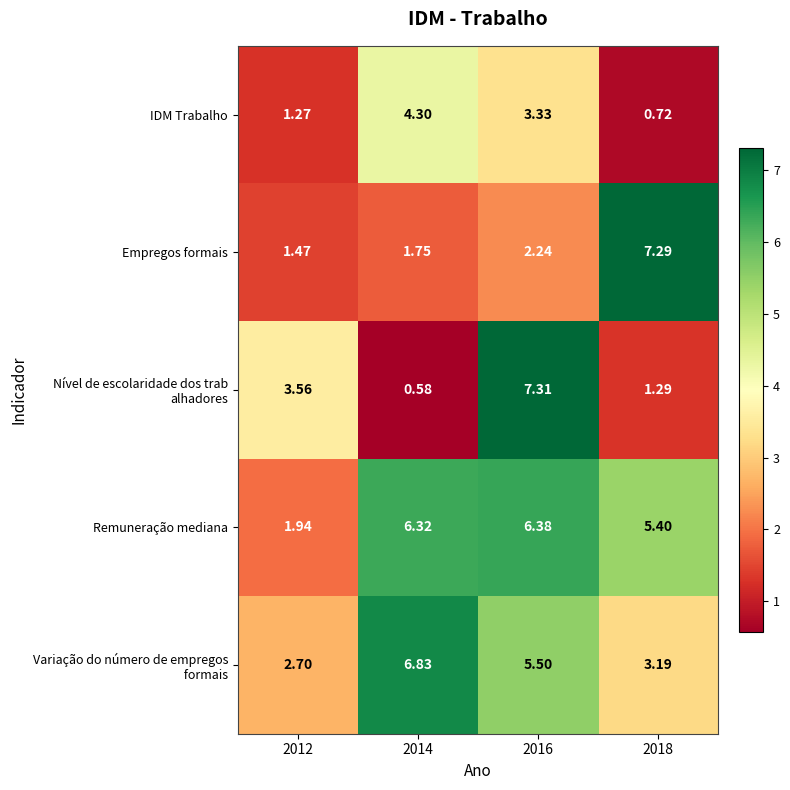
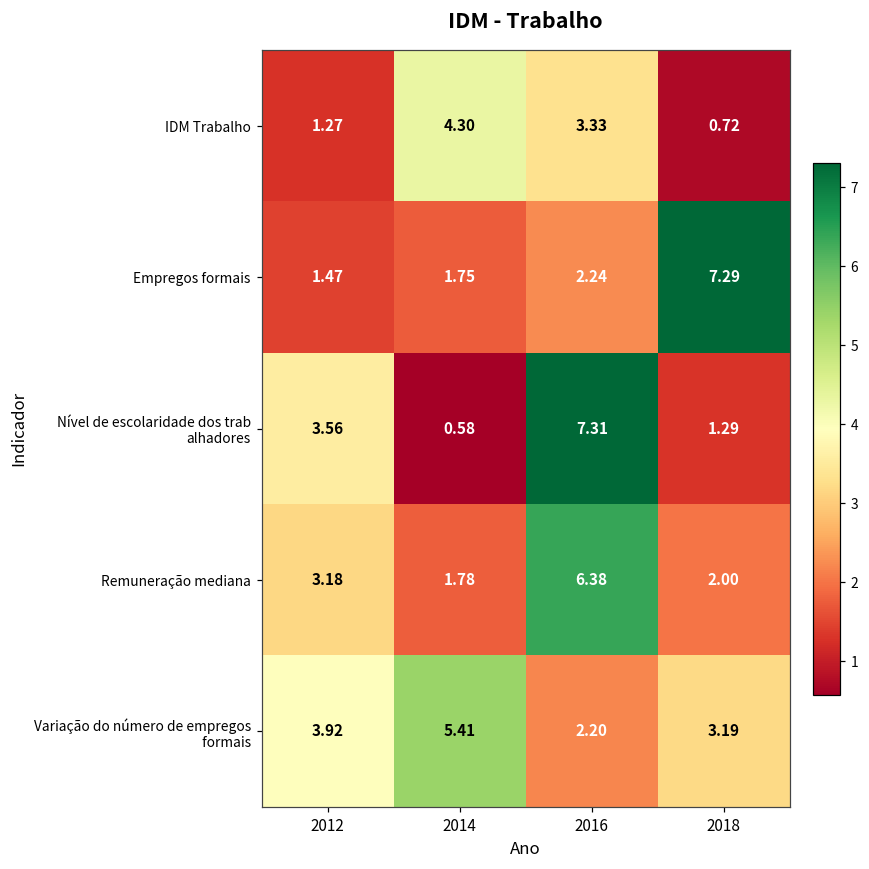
  {
    "IDM Trabalho": {
      "2012": 1.27,
      "2014": 4.30,
      "2016": 3.33,
      "2018": 0.72
    },
    "Empregos formais": {
      "2012": 1.47,
      "2014": 1.75,
      "2016": 2.24,
      "2018": 7.29
    },
    "Nível de escolaridade dos trab alhadores": {
      "2012": 3.56,
      "2014": 0.58,
      "2016": 7.31,
      "2018": 1.29
    },
    "Remuneração mediana": {
-     "2012": 1.94,
-     "2014": 6.32,
+     "2012": 3.18,
+     "2014": 1.78,
      "2016": 6.38,
-     "2018": 5.40
+     "2018": 2.00
    },
    "Variação do número de empregos formais": {
-     "2012": 2.70,
-     "2014": 6.83,
-     "2016": 5.50,
+     "2012": 3.92,
+     "2014": 5.41,
+     "2016": 2.20,
      "2018": 3.19
    }
  }
